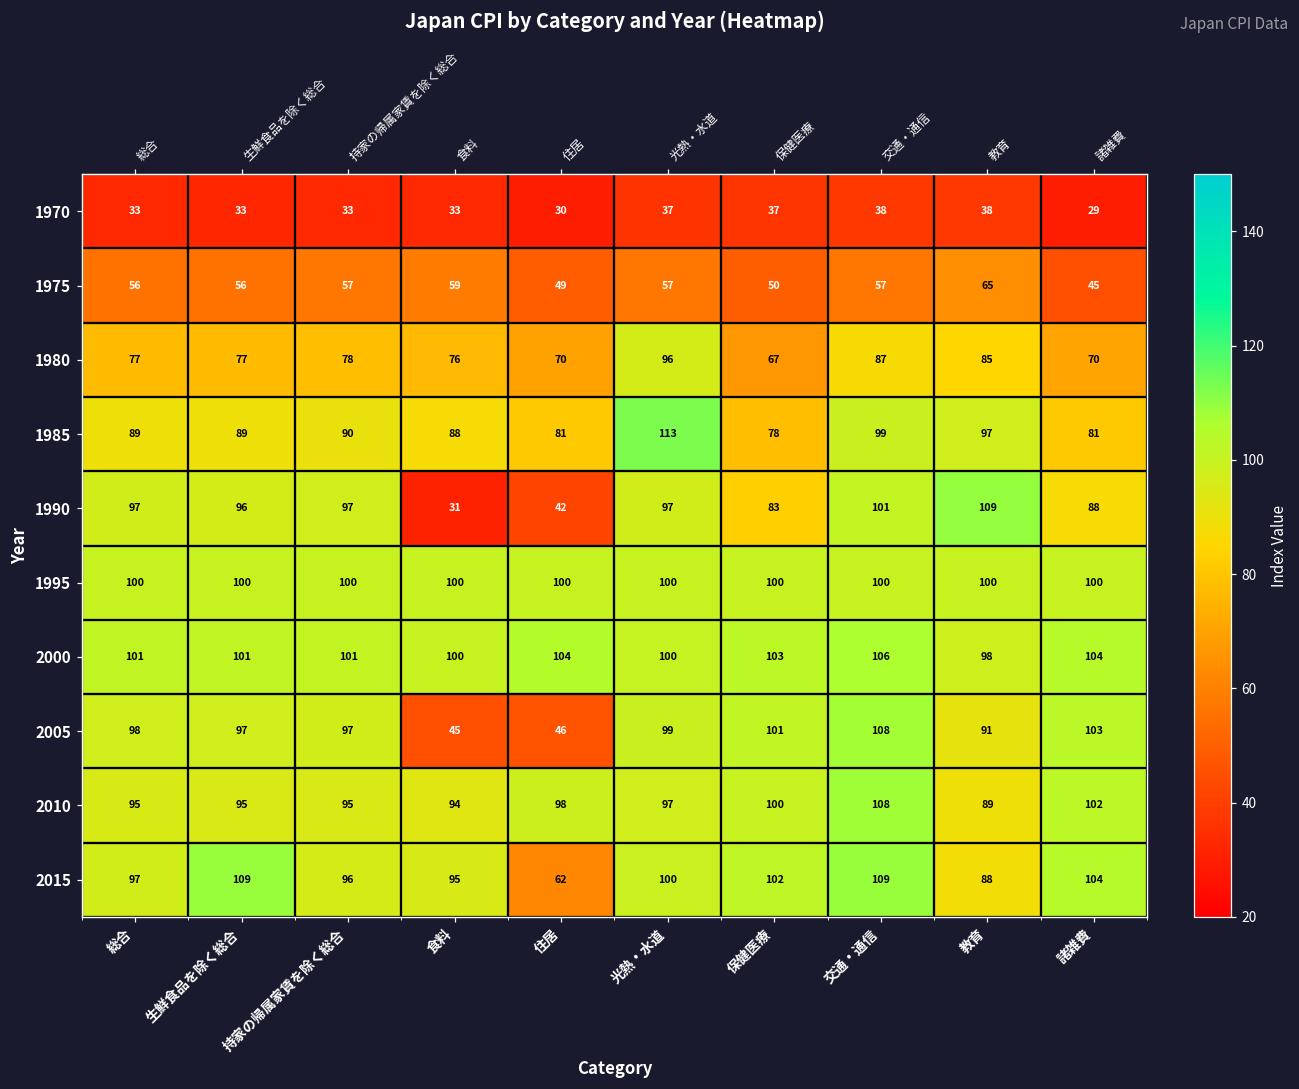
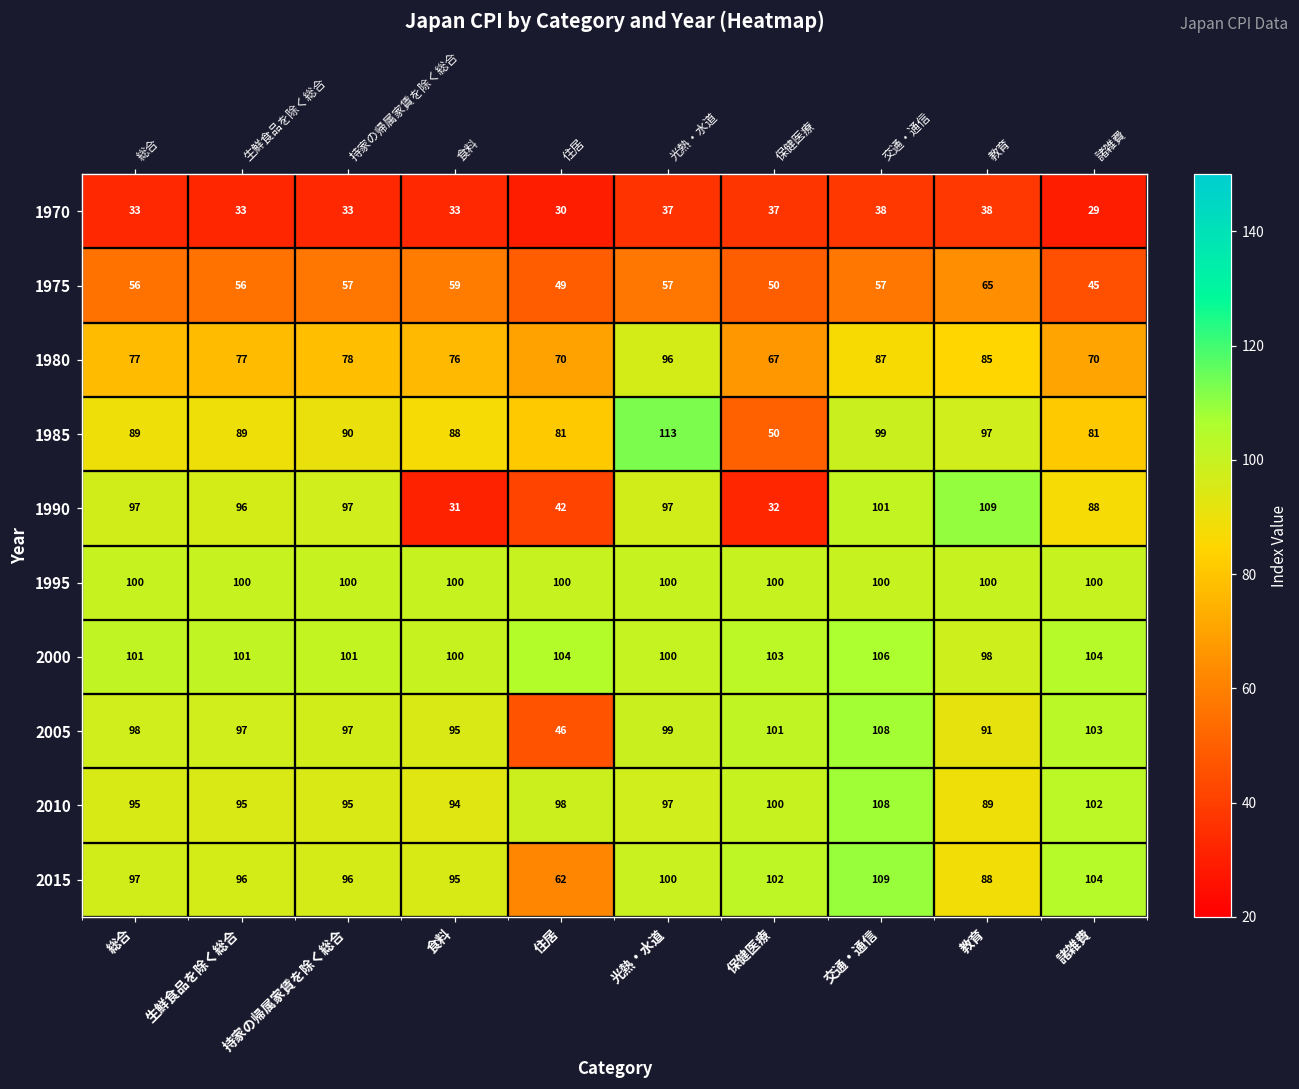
  {
    "1970": {
      "総合": 33,
      "生鮮食品を除く総合": 33,
      "持家の帰属家賃を除く総合": 33,
      "食料": 33,
      "住居": 30,
      "光熱・水道": 37,
      "保健医療": 37,
      "交通・通信": 38,
      "教育": 38,
      "諸雑費": 29
    },
    "1975": {
      "総合": 56,
      "生鮮食品を除く総合": 56,
      "持家の帰属家賃を除く総合": 57,
      "食料": 59,
      "住居": 49,
      "光熱・水道": 57,
      "保健医療": 50,
      "交通・通信": 57,
      "教育": 65,
      "諸雑費": 45
    },
    "1980": {
      "総合": 77,
      "生鮮食品を除く総合": 77,
      "持家の帰属家賃を除く総合": 78,
      "食料": 76,
      "住居": 70,
      "光熱・水道": 96,
      "保健医療": 67,
      "交通・通信": 87,
      "教育": 85,
      "諸雑費": 70
    },
    "1985": {
      "総合": 89,
      "生鮮食品を除く総合": 89,
      "持家の帰属家賃を除く総合": 90,
      "食料": 88,
      "住居": 81,
      "光熱・水道": 113,
-     "保健医療": 78,
+     "保健医療": 50,
      "交通・通信": 99,
      "教育": 97,
      "諸雑費": 81
    },
    "1990": {
      "総合": 97,
      "生鮮食品を除く総合": 96,
      "持家の帰属家賃を除く総合": 97,
      "食料": 31,
      "住居": 42,
      "光熱・水道": 97,
-     "保健医療": 83,
+     "保健医療": 32,
      "交通・通信": 101,
      "教育": 109,
      "諸雑費": 88
    },
    "1995": {
      "総合": 100,
      "生鮮食品を除く総合": 100,
      "持家の帰属家賃を除く総合": 100,
      "食料": 100,
      "住居": 100,
      "光熱・水道": 100,
      "保健医療": 100,
      "交通・通信": 100,
      "教育": 100,
      "諸雑費": 100
    },
    "2000": {
      "総合": 101,
      "生鮮食品を除く総合": 101,
      "持家の帰属家賃を除く総合": 101,
      "食料": 100,
      "住居": 104,
      "光熱・水道": 100,
      "保健医療": 103,
      "交通・通信": 106,
      "教育": 98,
      "諸雑費": 104
    },
    "2005": {
      "総合": 98,
      "生鮮食品を除く総合": 97,
      "持家の帰属家賃を除く総合": 97,
-     "食料": 45,
+     "食料": 95,
      "住居": 46,
      "光熱・水道": 99,
      "保健医療": 101,
      "交通・通信": 108,
      "教育": 91,
      "諸雑費": 103
    },
    "2010": {
      "総合": 95,
      "生鮮食品を除く総合": 95,
      "持家の帰属家賃を除く総合": 95,
      "食料": 94,
      "住居": 98,
      "光熱・水道": 97,
      "保健医療": 100,
      "交通・通信": 108,
      "教育": 89,
      "諸雑費": 102
    },
    "2015": {
      "総合": 97,
-     "生鮮食品を除く総合": 109,
+     "生鮮食品を除く総合": 96,
      "持家の帰属家賃を除く総合": 96,
      "食料": 95,
      "住居": 62,
      "光熱・水道": 100,
      "保健医療": 102,
      "交通・通信": 109,
      "教育": 88,
      "諸雑費": 104
    }
  }
